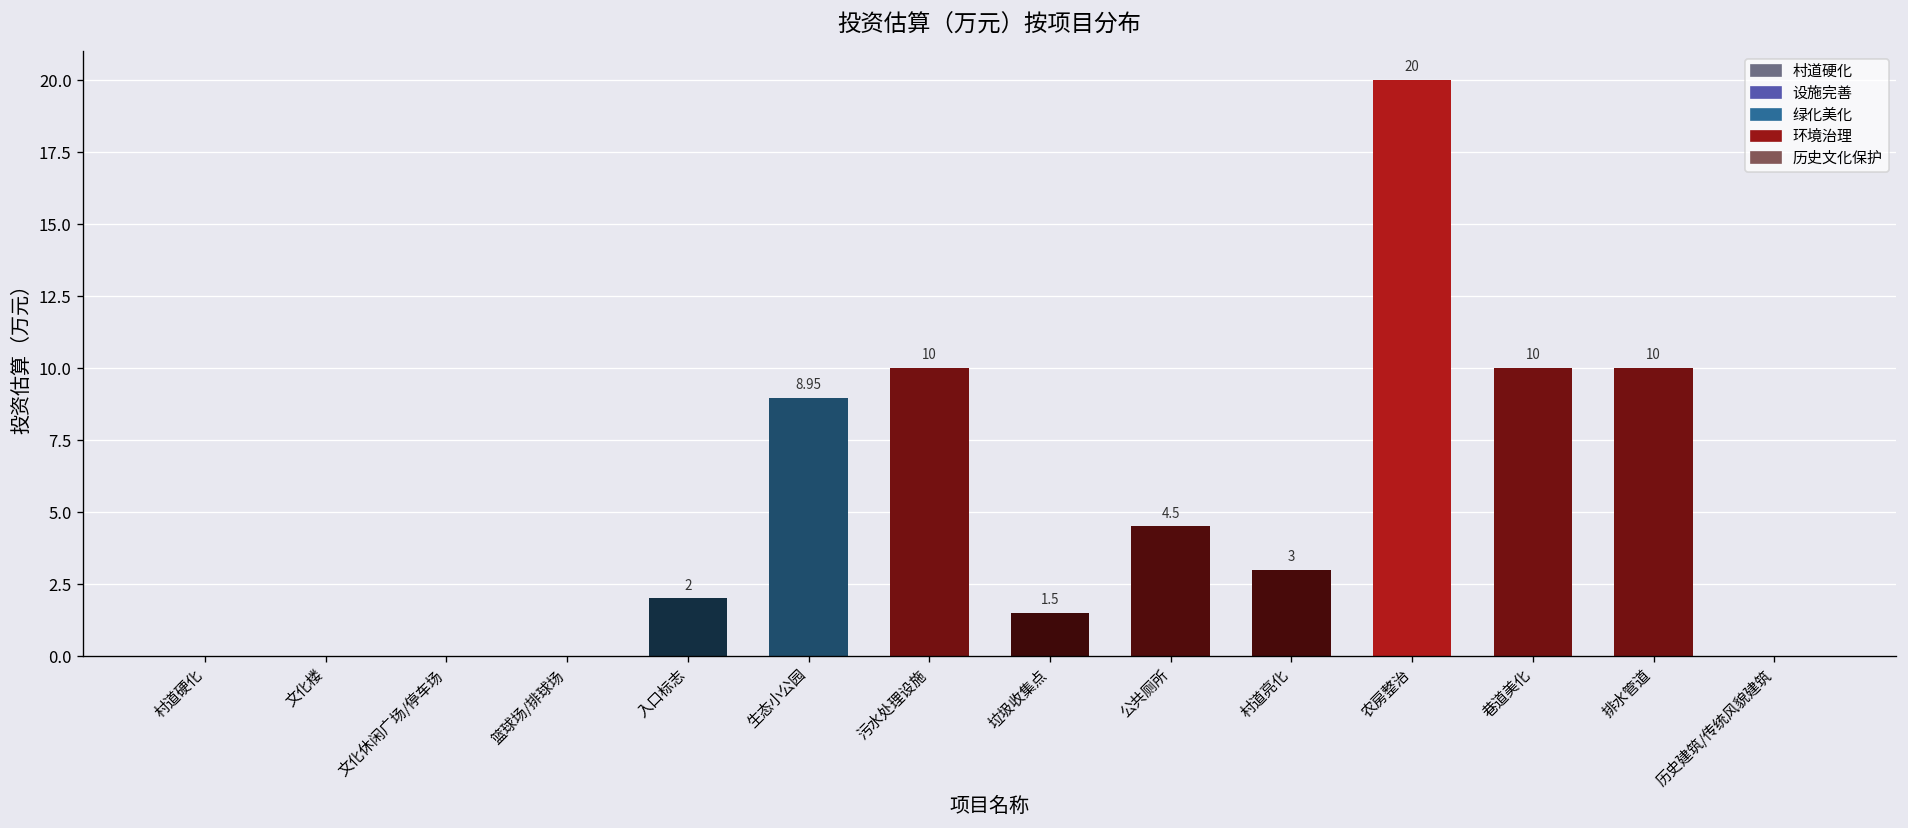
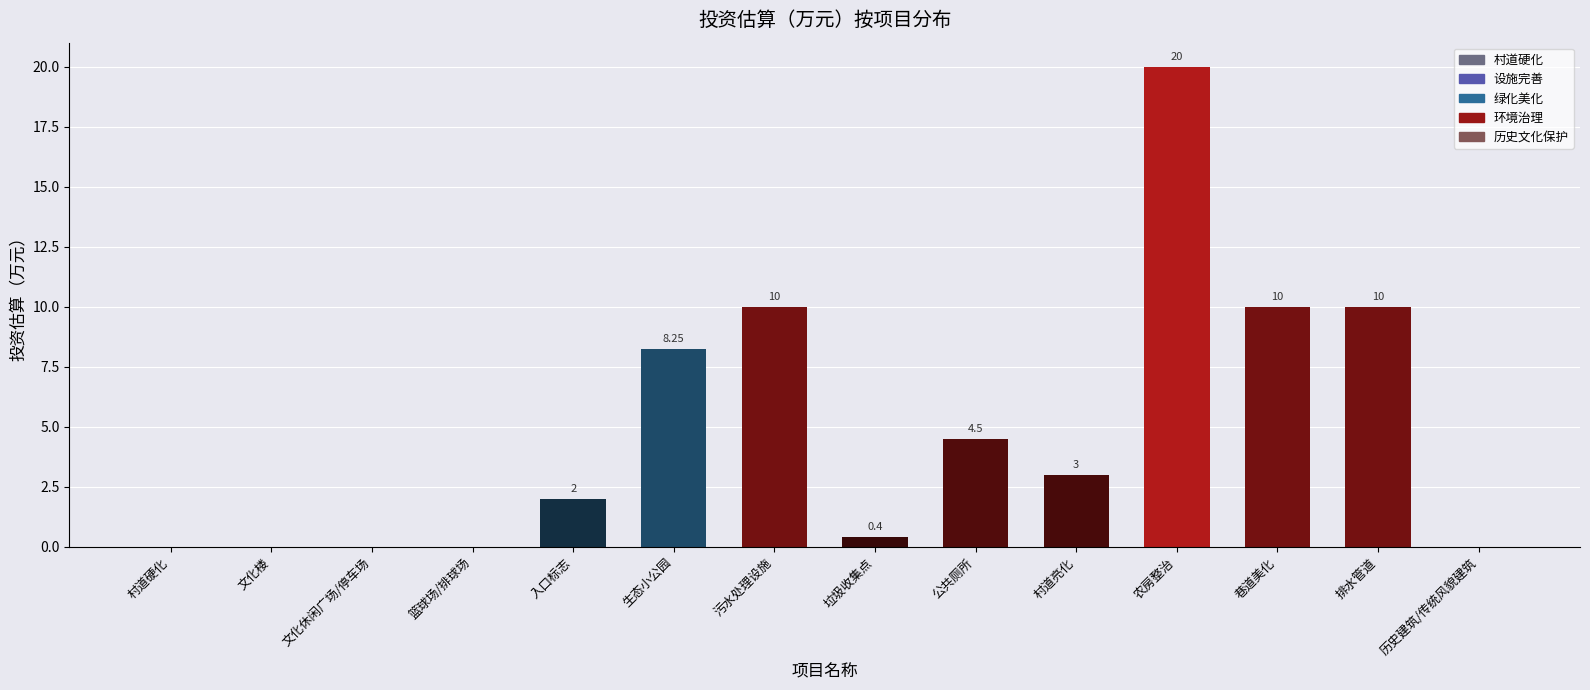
  {
    "入口标志": 2,
-   "生态小公园": 8.95,
+   "生态小公园": 8.25,
    "污水处理设施": 10,
-   "垃圾收集点": 1.5,
+   "垃圾收集点": 0.4,
    "公共厕所": 4.5,
    "村道亮化": 3,
    "农房整治": 20,
    "巷道美化": 10,
    "排水管道": 10
  }
